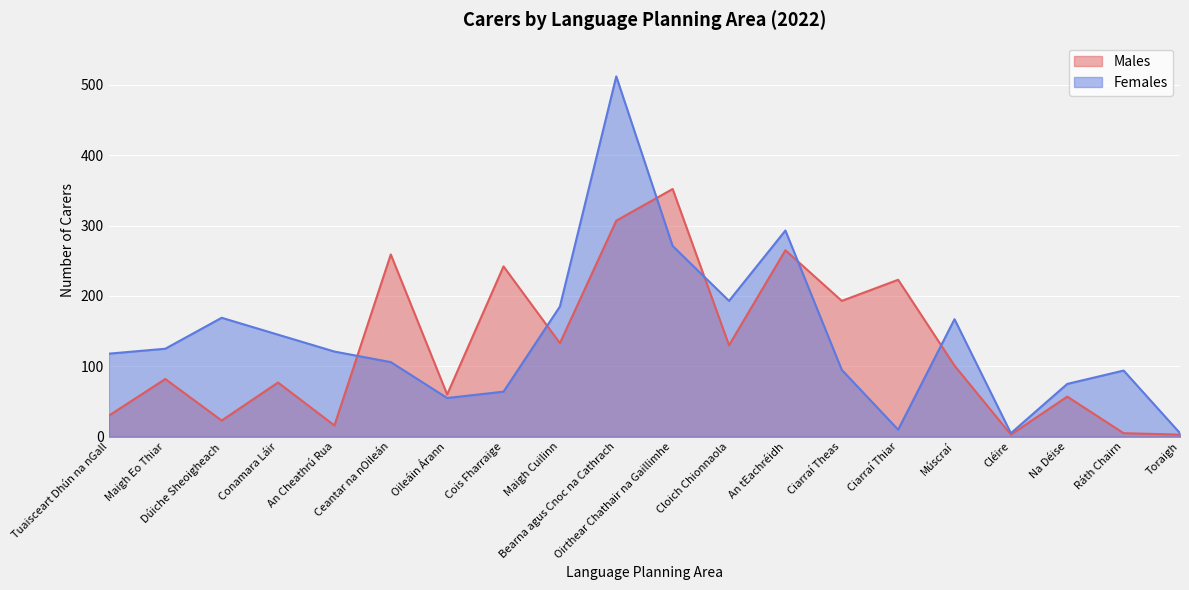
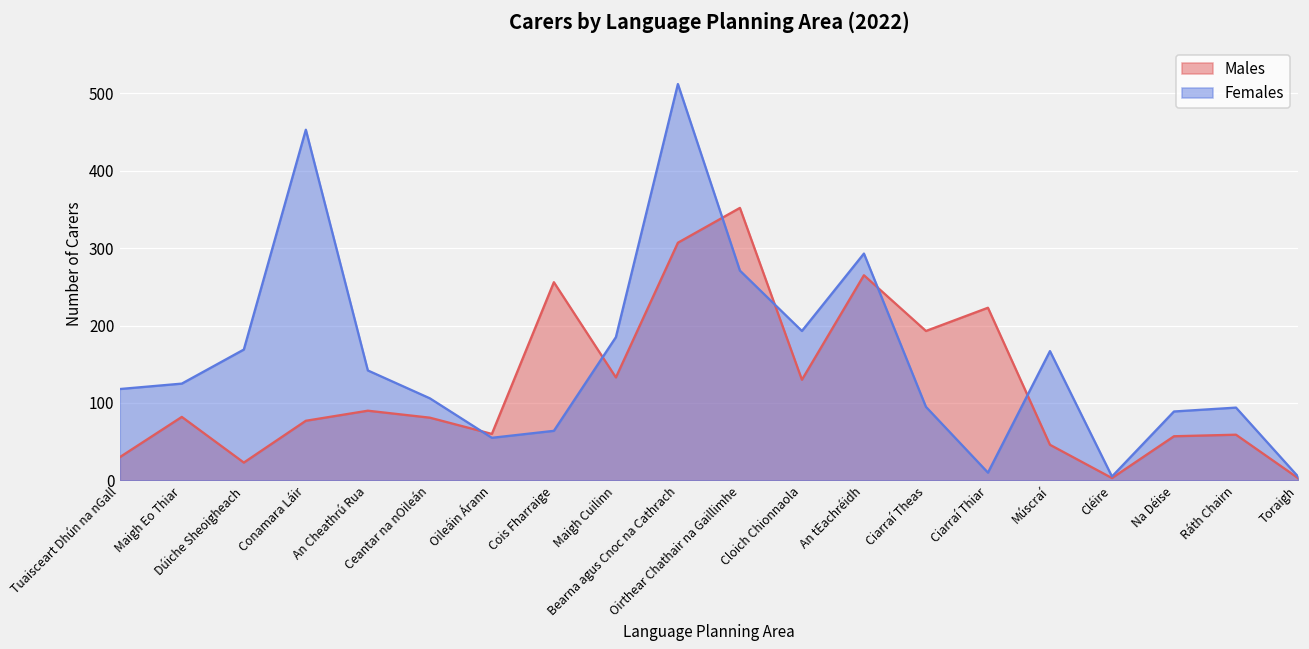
  {
    "Males": {
      "Tuaisceart Dhún na nGall": 30,
      "Maigh Eo Thiar": 80,
      "Dúiche Sheoigheach": 20,
      "Conamara Láir": 80,
-     "An Cheathrú Rua": 20,
-     "Ceantar na nOileán": 260,
+     "An Cheathrú Rua": 90,
+     "Ceantar na nOileán": 80,
      "Oileáin Árann": 60,
-     "Cois Fharraige": 240,
+     "Cois Fharraige": 260,
      "Maigh Cuilinn": 130,
      "Bearna agus Cnoc na Cathrach": 310,
      "Oirthear Chathair na Gaillimhe": 350,
      "Cloich Chionnaola": 130,
      "An tEachréidh": 270,
      "Ciarraí Theas": 190,
      "Ciarraí Thiar": 220,
-     "Múscraí": 100,
+     "Múscraí": 50,
      "Na Déise": 60,
-     "Ráth Chairn": 10
+     "Ráth Chairn": 60
    },
    "Females": {
      "Tuaisceart Dhún na nGall": 120,
      "Maigh Eo Thiar": 130,
      "Dúiche Sheoigheach": 170,
-     "Conamara Láir": 150,
-     "An Cheathrú Rua": 120,
+     "Conamara Láir": 450,
+     "An Cheathrú Rua": 140,
      "Ceantar na nOileán": 110,
      "Oileáin Árann": 60,
      "Cois Fharraige": 60,
      "Maigh Cuilinn": 190,
      "Bearna agus Cnoc na Cathrach": 510,
      "Oirthear Chathair na Gaillimhe": 270,
      "Cloich Chionnaola": 190,
      "An tEachréidh": 290,
      "Ciarraí Theas": 100,
      "Ciarraí Thiar": 10,
      "Múscraí": 170,
-     "Na Déise": 80,
+     "Na Déise": 90,
      "Ráth Chairn": 90
    }
  }
